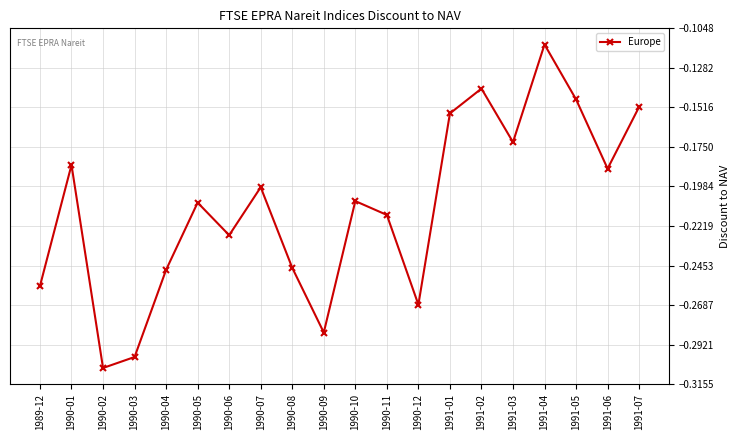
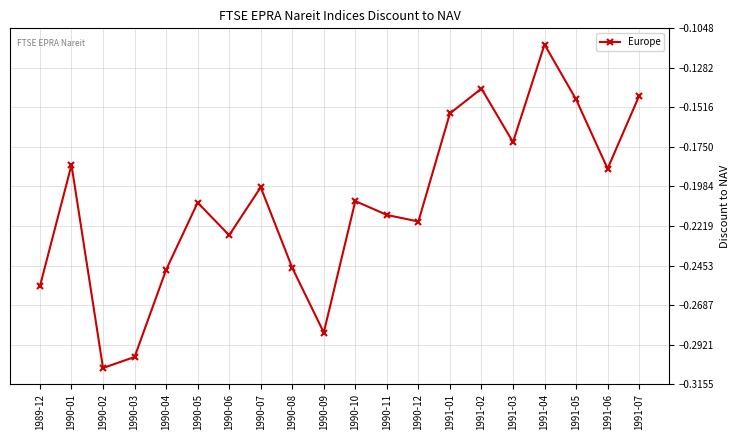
  {
    "1989-12": -0.257,
    "1990-01": -0.186,
    "1990-02": -0.306,
    "1990-03": -0.299,
    "1990-04": -0.248,
    "1990-05": -0.208,
    "1990-06": -0.227,
    "1990-07": -0.199,
    "1990-08": -0.247,
    "1990-09": -0.285,
    "1990-10": -0.207,
    "1990-11": -0.215,
-   "1990-12": -0.268,
+   "1990-12": -0.219,
    "1991-01": -0.155,
    "1991-02": -0.141,
    "1991-03": -0.172,
    "1991-04": -0.114,
    "1991-05": -0.147,
    "1991-06": -0.188,
-   "1991-07": -0.151
+   "1991-07": -0.145
  }
